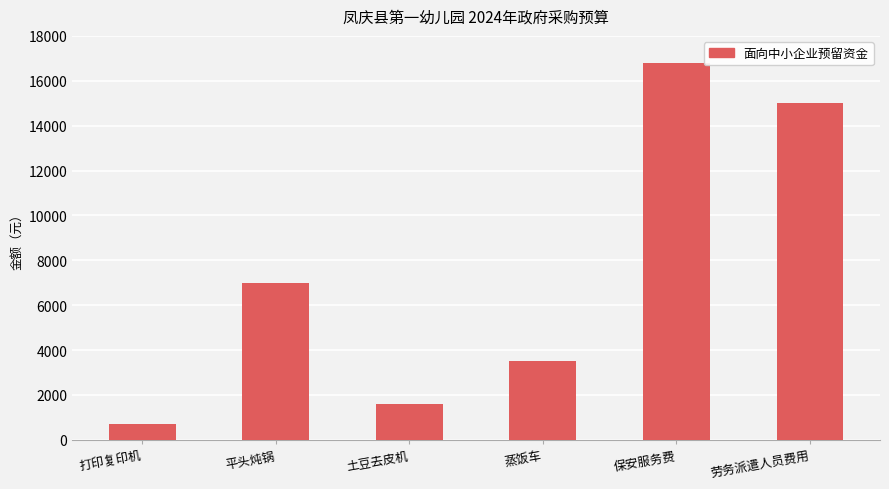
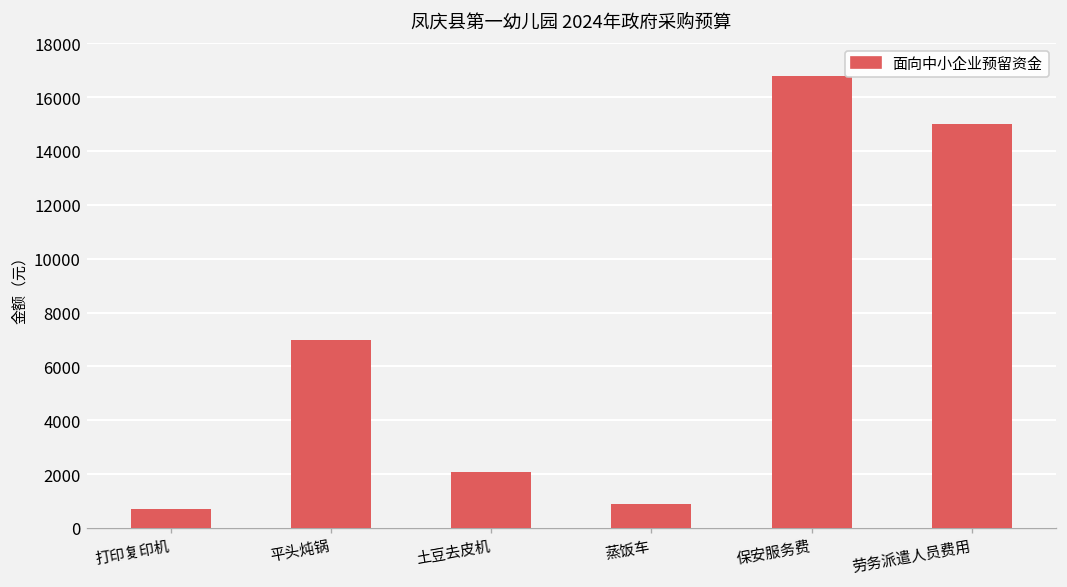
  {
    "打印复印机": 700,
    "平头炖锅": 7000,
-   "土豆去皮机": 1600,
-   "蒸饭车": 3500,
+   "土豆去皮机": 2100,
+   "蒸饭车": 900,
    "保安服务费": 16800,
    "劳务派遣人员费用": 15000
  }
